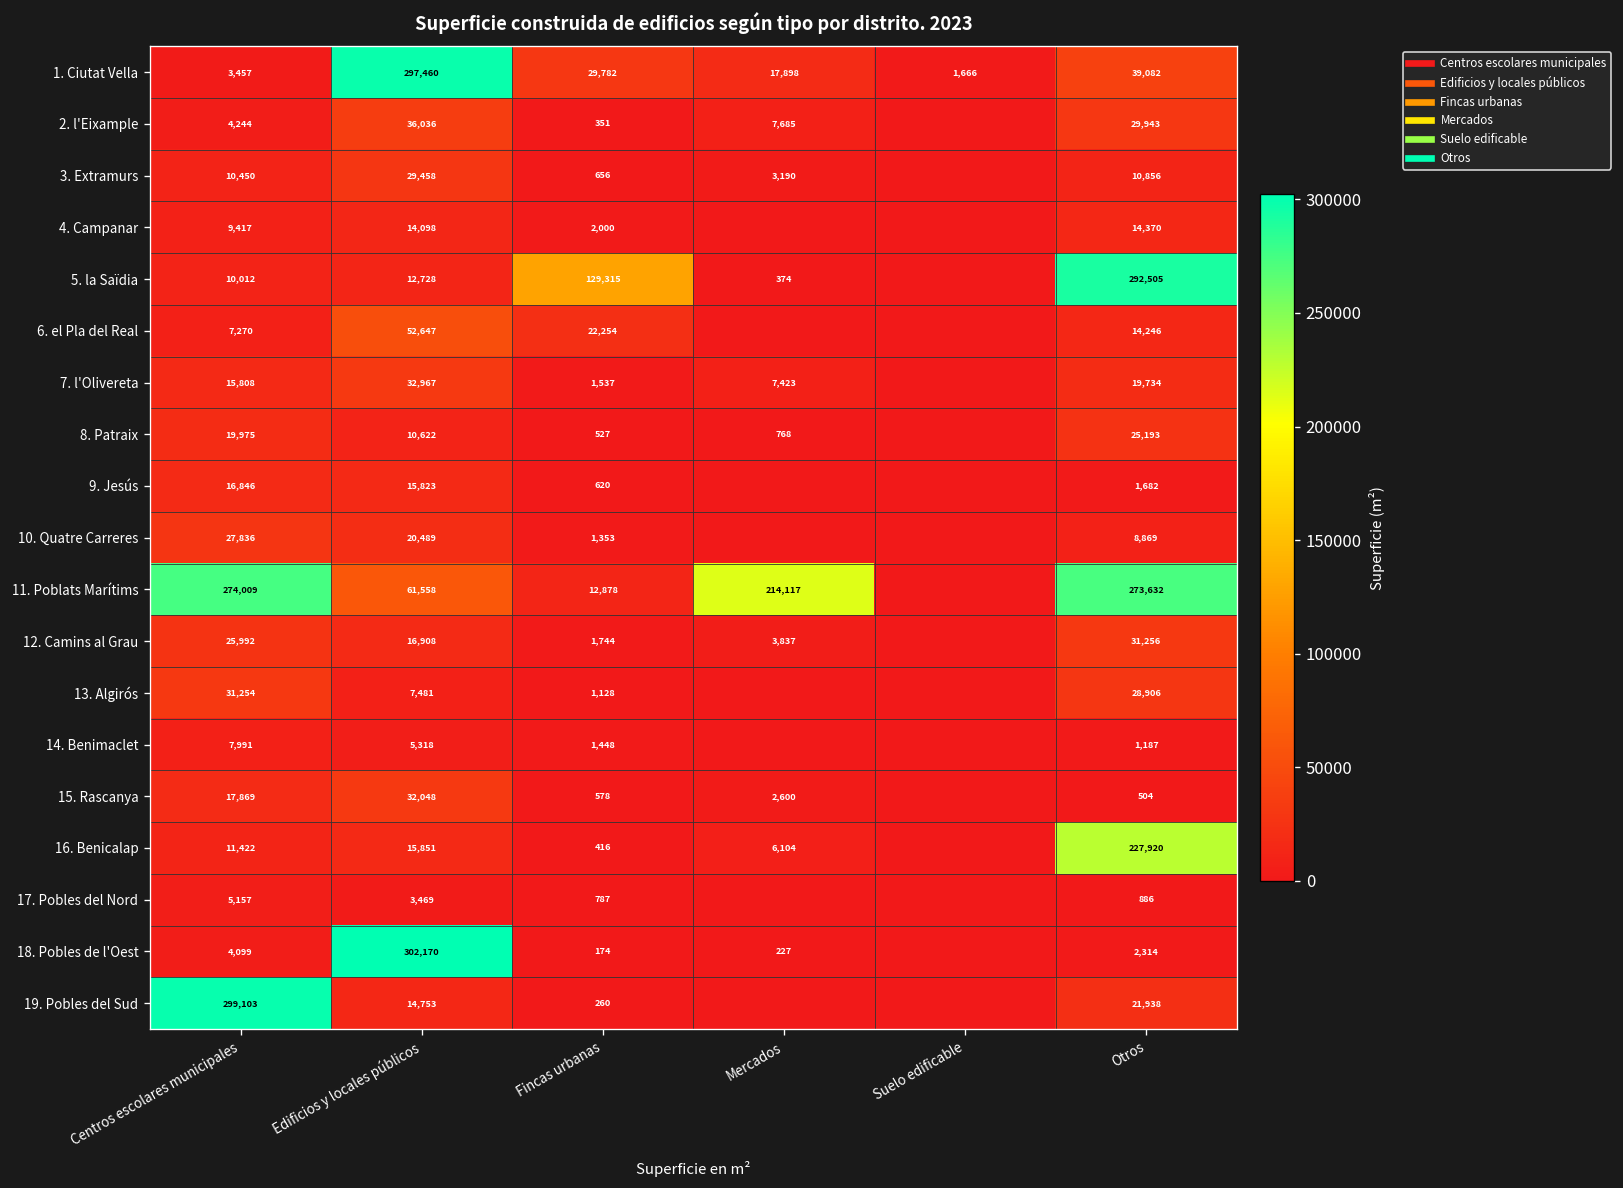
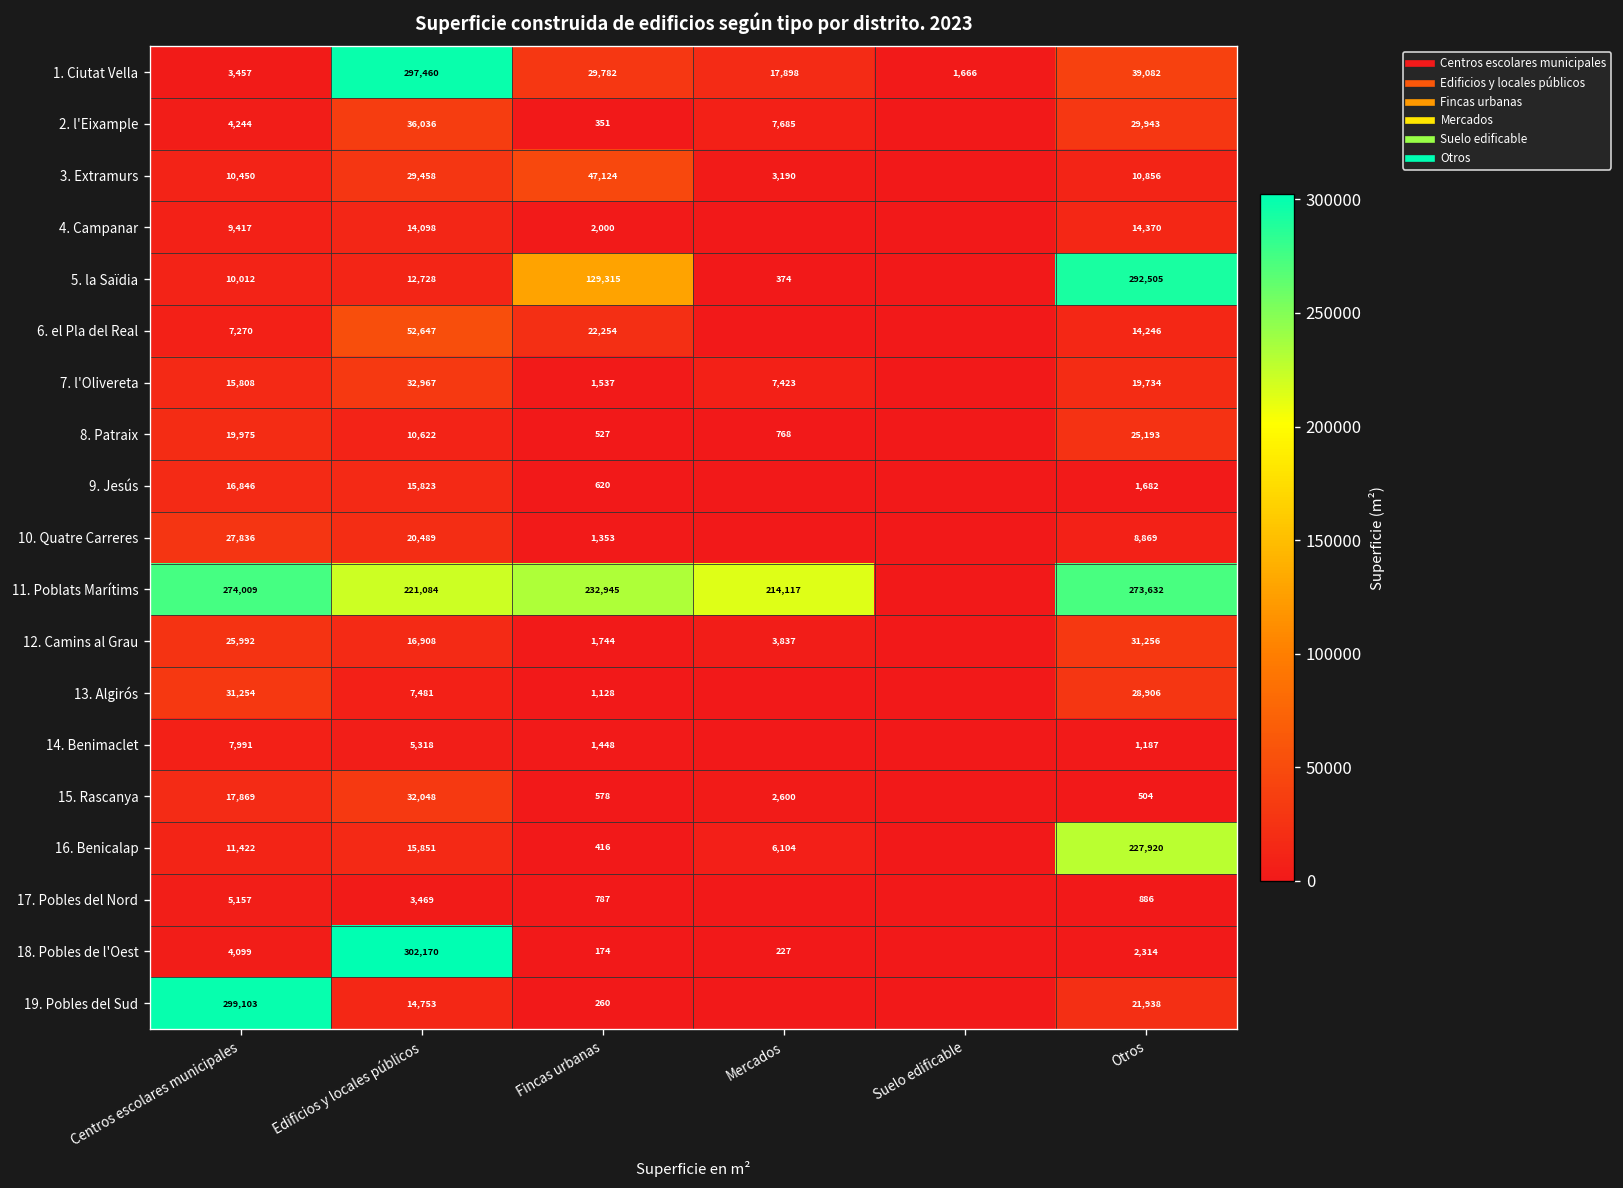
  {
    "1. Ciutat Vella": {
      "Centros escolares municipales": "3,457",
      "Edificios y locales públicos": "297,460",
      "Fincas urbanas": "29,782",
      "Mercados": "17,898",
      "Suelo edificable": "1,666",
      "Otros": "39,082"
    },
    "2. l'Eixample": {
      "Centros escolares municipales": "4,244",
      "Edificios y locales públicos": "36,036",
      "Fincas urbanas": "351",
      "Mercados": "7,685",
      "Otros": "29,943"
    },
    "3. Extramurs": {
      "Centros escolares municipales": "10,450",
      "Edificios y locales públicos": "29,458",
-     "Fincas urbanas": "656",
+     "Fincas urbanas": "47,124",
      "Mercados": "3,190",
      "Otros": "10,856"
    },
    "4. Campanar": {
      "Centros escolares municipales": "9,417",
      "Edificios y locales públicos": "14,098",
      "Fincas urbanas": "2,000",
      "Otros": "14,370"
    },
    "5. la Saïdia": {
      "Centros escolares municipales": "10,012",
      "Edificios y locales públicos": "12,728",
      "Fincas urbanas": "129,315",
      "Mercados": "374",
      "Otros": "292,505"
    },
    "6. el Pla del Real": {
      "Centros escolares municipales": "7,270",
      "Edificios y locales públicos": "52,647",
      "Fincas urbanas": "22,254",
      "Otros": "14,246"
    },
    "7. l'Olivereta": {
      "Centros escolares municipales": "15,808",
      "Edificios y locales públicos": "32,967",
      "Fincas urbanas": "1,537",
      "Mercados": "7,423",
      "Otros": "19,734"
    },
    "8. Patraix": {
      "Centros escolares municipales": "19,975",
      "Edificios y locales públicos": "10,622",
      "Fincas urbanas": "527",
      "Mercados": "768",
      "Otros": "25,193"
    },
    "9. Jesús": {
      "Centros escolares municipales": "16,846",
      "Edificios y locales públicos": "15,823",
      "Fincas urbanas": "620",
      "Otros": "1,682"
    },
    "10. Quatre Carreres": {
      "Centros escolares municipales": "27,836",
      "Edificios y locales públicos": "20,489",
      "Fincas urbanas": "1,353",
      "Otros": "8,869"
    },
    "11. Poblats Marítims": {
      "Centros escolares municipales": "274,009",
-     "Edificios y locales públicos": "61,558",
-     "Fincas urbanas": "12,878",
+     "Edificios y locales públicos": "221,084",
+     "Fincas urbanas": "232,945",
      "Mercados": "214,117",
      "Otros": "273,632"
    },
    "12. Camins al Grau": {
      "Centros escolares municipales": "25,992",
      "Edificios y locales públicos": "16,908",
      "Fincas urbanas": "1,744",
      "Mercados": "3,837",
      "Otros": "31,256"
    },
    "13. Algirós": {
      "Centros escolares municipales": "31,254",
      "Edificios y locales públicos": "7,481",
      "Fincas urbanas": "1,128",
      "Otros": "28,906"
    },
    "14. Benimaclet": {
      "Centros escolares municipales": "7,991",
      "Edificios y locales públicos": "5,318",
      "Fincas urbanas": "1,448",
      "Otros": "1,187"
    },
    "15. Rascanya": {
      "Centros escolares municipales": "17,869",
      "Edificios y locales públicos": "32,048",
      "Fincas urbanas": "578",
      "Mercados": "2,600",
      "Otros": "504"
    },
    "16. Benicalap": {
      "Centros escolares municipales": "11,422",
      "Edificios y locales públicos": "15,851",
      "Fincas urbanas": "416",
      "Mercados": "6,104",
      "Otros": "227,920"
    },
    "17. Pobles del Nord": {
      "Centros escolares municipales": "5,157",
      "Edificios y locales públicos": "3,469",
      "Fincas urbanas": "787",
      "Otros": "886"
    },
    "18. Pobles de l'Oest": {
      "Centros escolares municipales": "4,099",
      "Edificios y locales públicos": "302,170",
      "Fincas urbanas": "174",
      "Mercados": "227",
      "Otros": "2,314"
    },
    "19. Pobles del Sud": {
      "Centros escolares municipales": "299,103",
      "Edificios y locales públicos": "14,753",
      "Fincas urbanas": "260",
      "Otros": "21,938"
    }
  }
